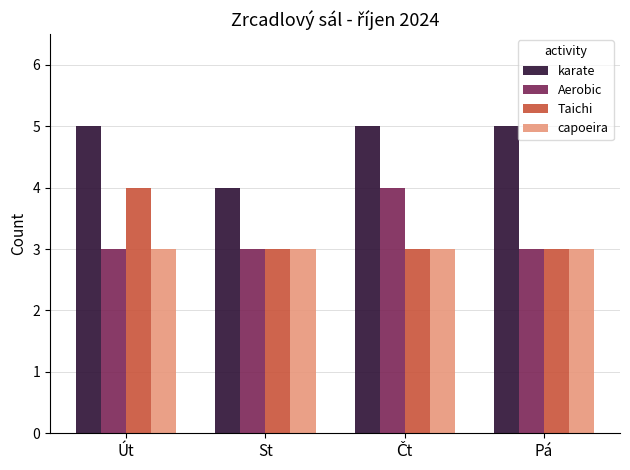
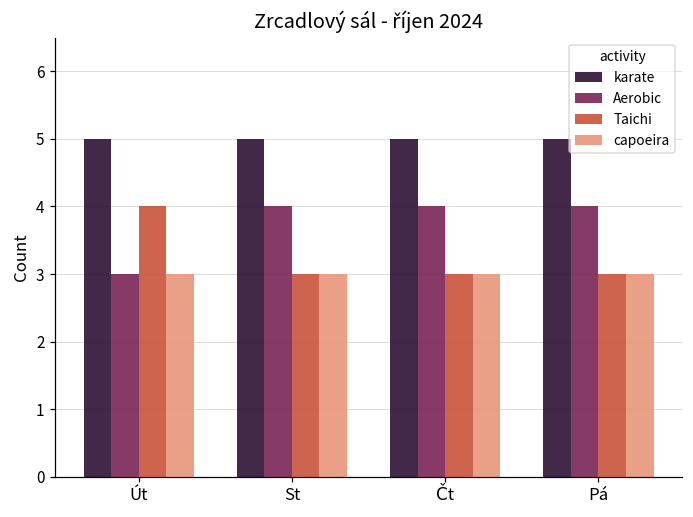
  {
    "karate": {
      "Út": 5,
-     "St": 4,
+     "St": 5,
      "Čt": 5,
      "Pá": 5
    },
    "Aerobic": {
      "Út": 3,
-     "St": 3,
+     "St": 4,
      "Čt": 4,
-     "Pá": 3
+     "Pá": 4
    },
    "Taichi": {
      "Út": 4,
      "St": 3,
      "Čt": 3,
      "Pá": 3
    },
    "capoeira": {
      "Út": 3,
      "St": 3,
      "Čt": 3,
      "Pá": 3
    }
  }
